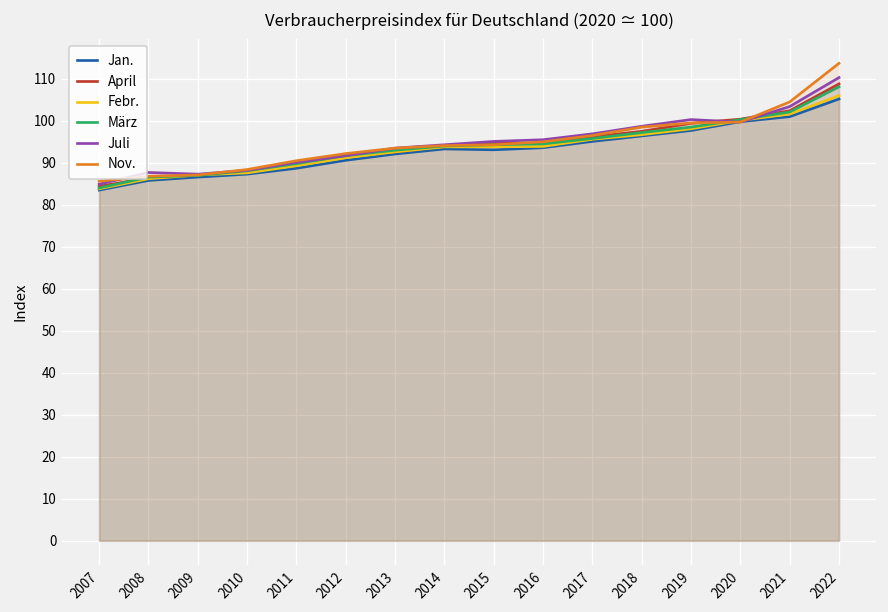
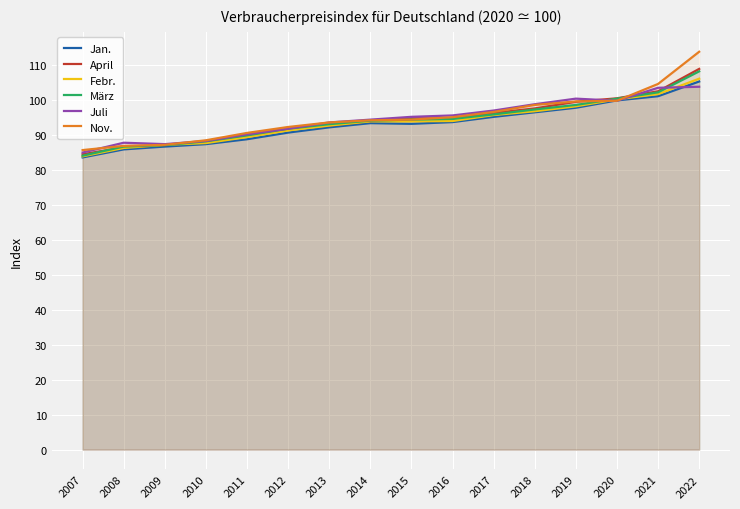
  {
    "Jan.": {
      "2022": 105
    },
    "Febr.": {
      "2022": 106
    },
    "Juli": {
      "2008": 88,
      "2019": 100,
      "2021": 103,
-     "2022": 110
+     "2022": 104
    },
    "Nov.": {
      "2021": 105,
      "2022": 114
    }
  }
